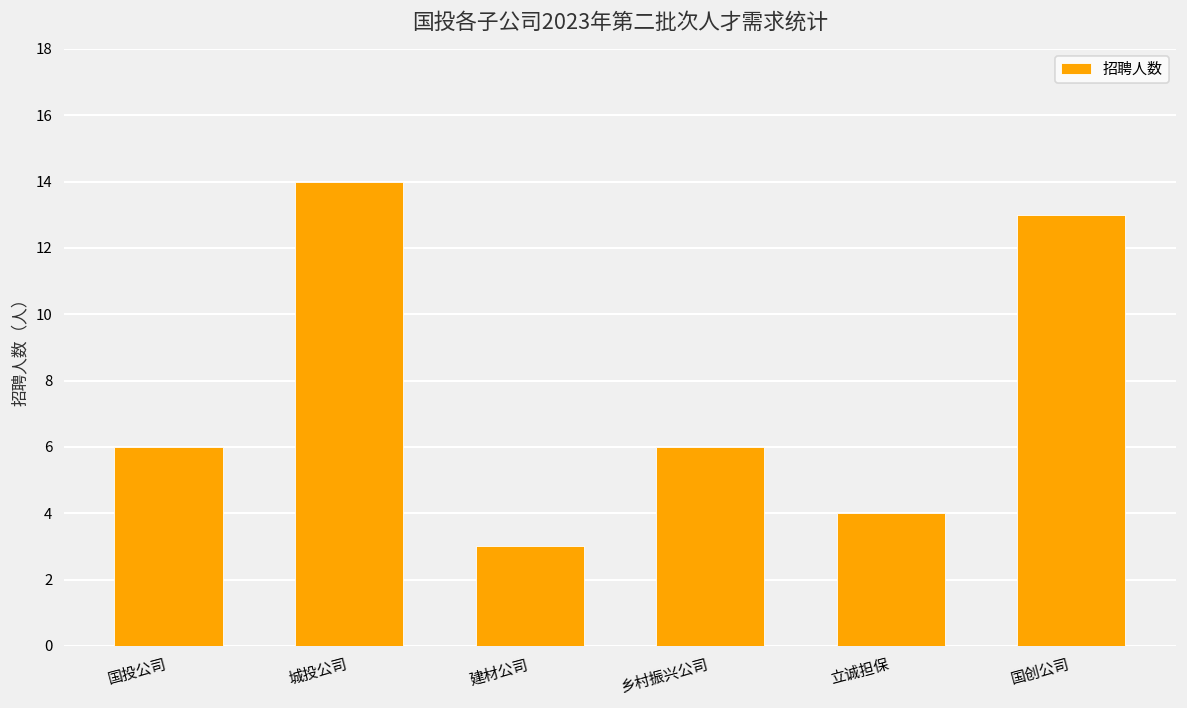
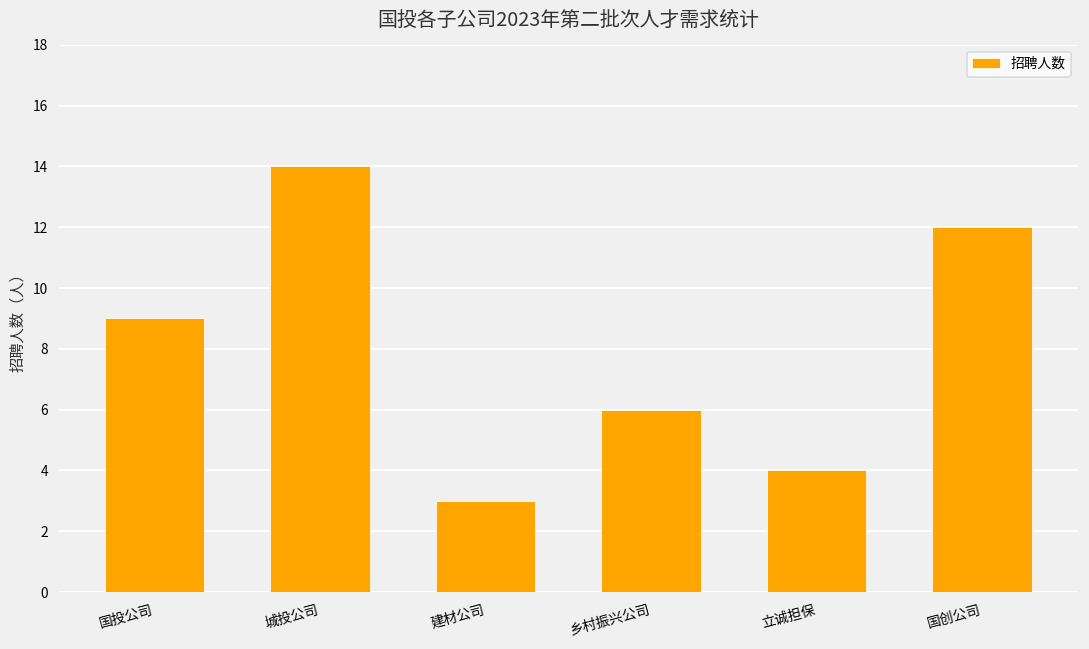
  {
-   "国投公司": 6,
+   "国投公司": 9,
    "城投公司": 14,
    "建材公司": 3,
    "乡村振兴公司": 6,
    "立诚担保": 4,
-   "国创公司": 13
+   "国创公司": 12
  }
